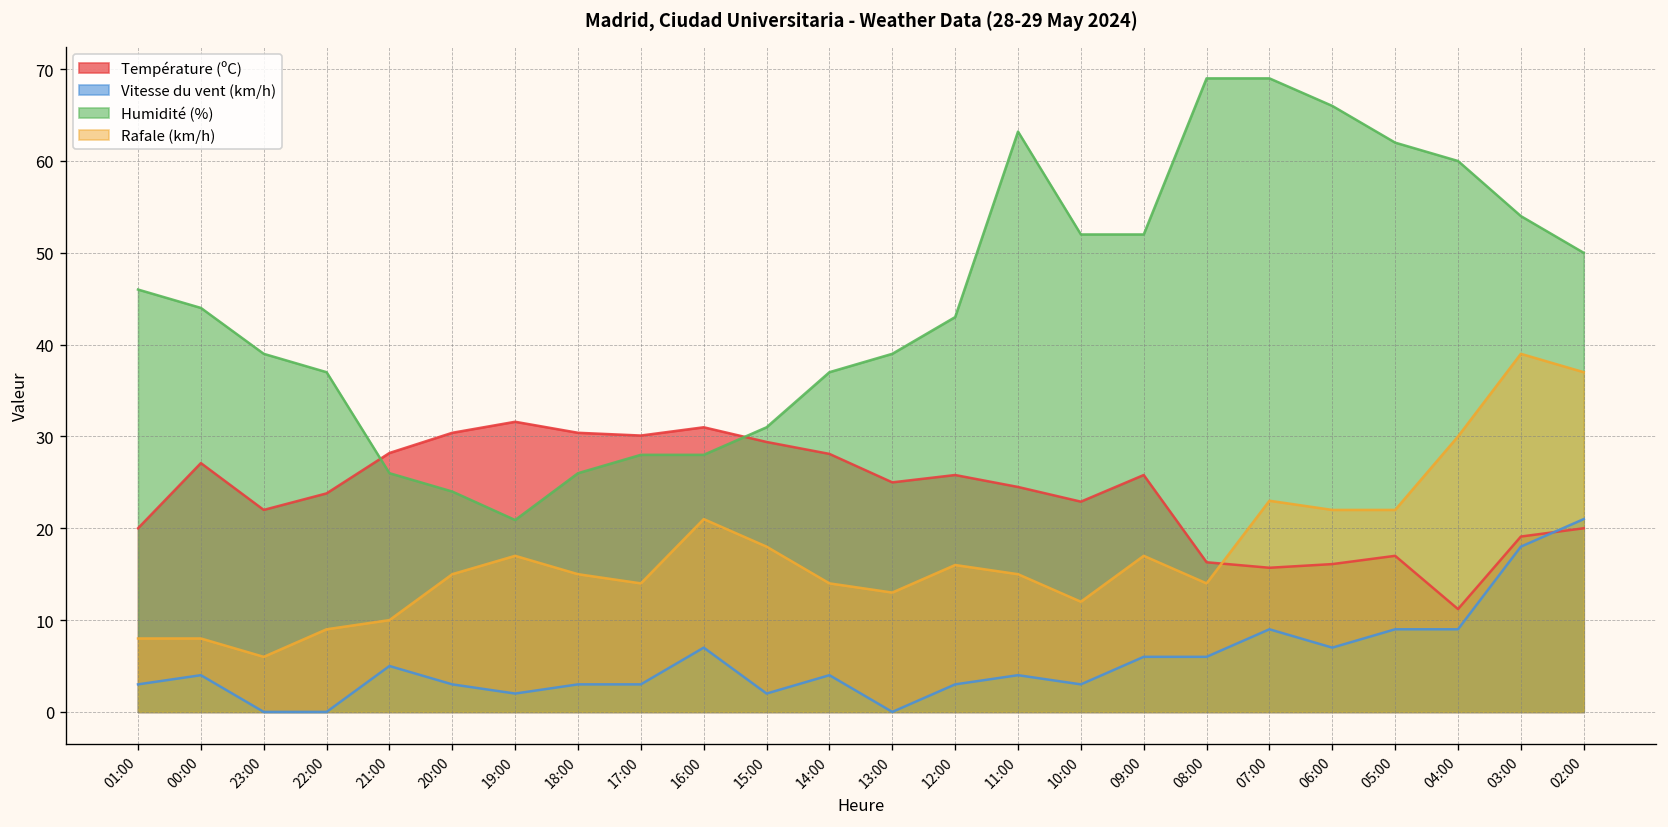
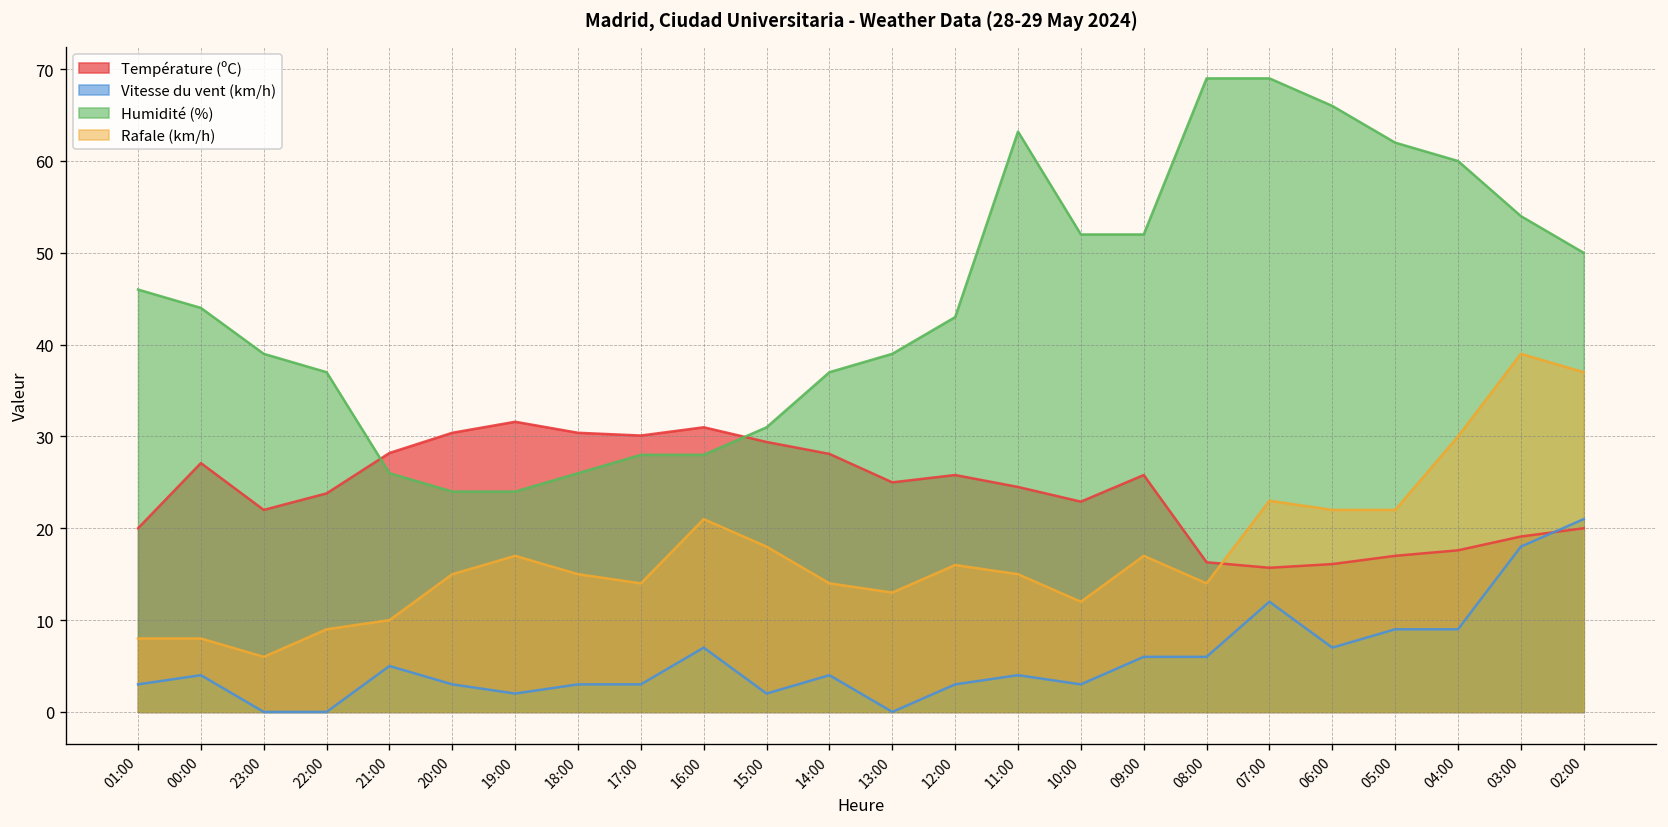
  {
    "Température (ºC)": {
      "01:00": 20,
      "00:00": 27,
      "23:00": 22,
      "22:00": 24,
      "21:00": 28,
      "20:00": 30,
      "19:00": 32,
      "18:00": 30,
      "17:00": 30,
      "16:00": 31,
      "15:00": 29,
      "14:00": 28,
      "13:00": 25,
      "12:00": 26,
      "11:00": 25,
      "10:00": 23,
      "09:00": 26,
      "08:00": 16,
      "07:00": 16,
      "06:00": 16,
      "05:00": 17,
-     "04:00": 11,
+     "04:00": 18,
      "03:00": 19,
      "02:00": 20
    },
    "Vitesse du vent (km/h)": {
      "01:00": 3,
      "00:00": 4,
      "23:00": 0,
      "22:00": 0,
      "21:00": 5,
      "20:00": 3,
      "19:00": 2,
      "18:00": 3,
      "17:00": 3,
      "16:00": 7,
      "15:00": 2,
      "14:00": 4,
      "13:00": 0,
      "12:00": 3,
      "11:00": 4,
      "10:00": 3,
      "09:00": 6,
      "08:00": 6,
-     "07:00": 9,
+     "07:00": 12,
      "06:00": 7,
      "05:00": 9,
      "04:00": 9,
      "03:00": 18,
      "02:00": 21
    },
    "Humidité (%)": {
      "01:00": 46,
      "00:00": 44,
      "23:00": 39,
      "22:00": 37,
      "21:00": 26,
      "20:00": 24,
-     "19:00": 21,
+     "19:00": 24,
      "18:00": 26,
      "17:00": 28,
      "16:00": 28,
      "15:00": 31,
      "14:00": 37,
      "13:00": 39,
      "12:00": 43,
      "11:00": 63,
      "10:00": 52,
      "09:00": 52,
      "08:00": 69,
      "07:00": 69,
      "06:00": 66,
      "05:00": 62,
      "04:00": 60,
      "03:00": 54,
      "02:00": 50
    },
    "Rafale (km/h)": {
      "01:00": 8,
      "00:00": 8,
      "23:00": 6,
      "22:00": 9,
      "21:00": 10,
      "20:00": 15,
      "19:00": 17,
      "18:00": 15,
      "17:00": 14,
      "16:00": 21,
      "15:00": 18,
      "14:00": 14,
      "13:00": 13,
      "12:00": 16,
      "11:00": 15,
      "10:00": 12,
      "09:00": 17,
      "08:00": 14,
      "07:00": 23,
      "06:00": 22,
      "05:00": 22,
      "04:00": 30,
      "03:00": 39,
      "02:00": 37
    }
  }
